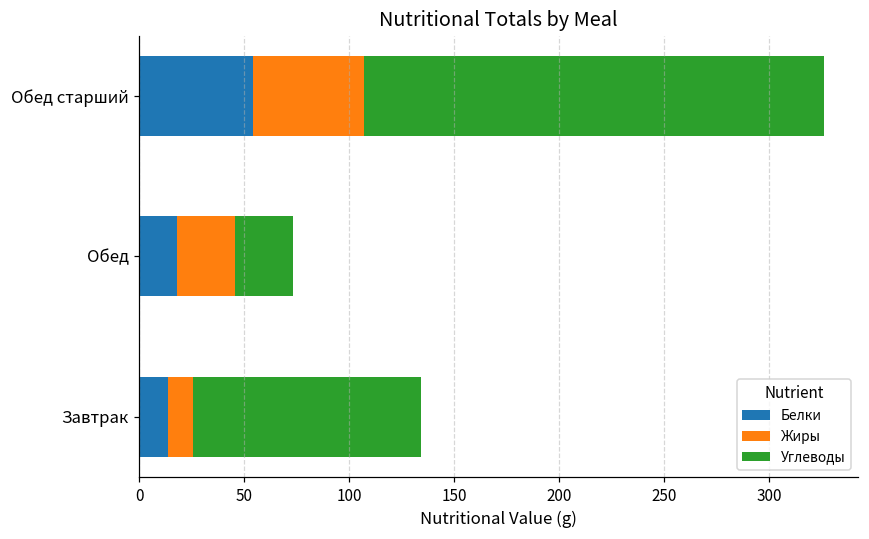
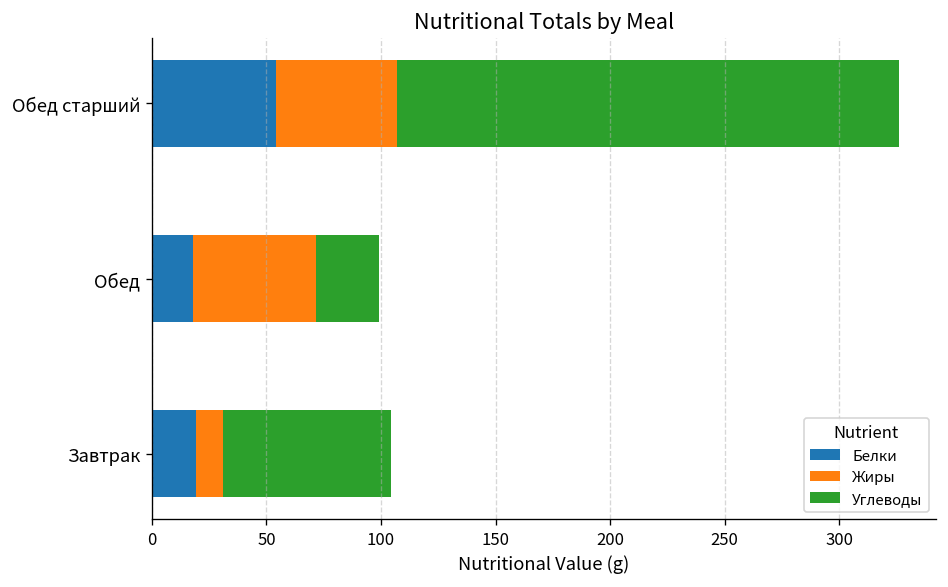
  {
    "Белки": {
      "Обед старший": 54,
      "Обед": 18,
-     "Завтрак": 14
+     "Завтрак": 19
    },
    "Жиры": {
      "Обед старший": 53,
-     "Обед": 28,
+     "Обед": 54,
      "Завтрак": 12
    },
    "Углеводы": {
      "Обед старший": 219,
      "Обед": 27,
-     "Завтрак": 108
+     "Завтрак": 73
    }
  }
